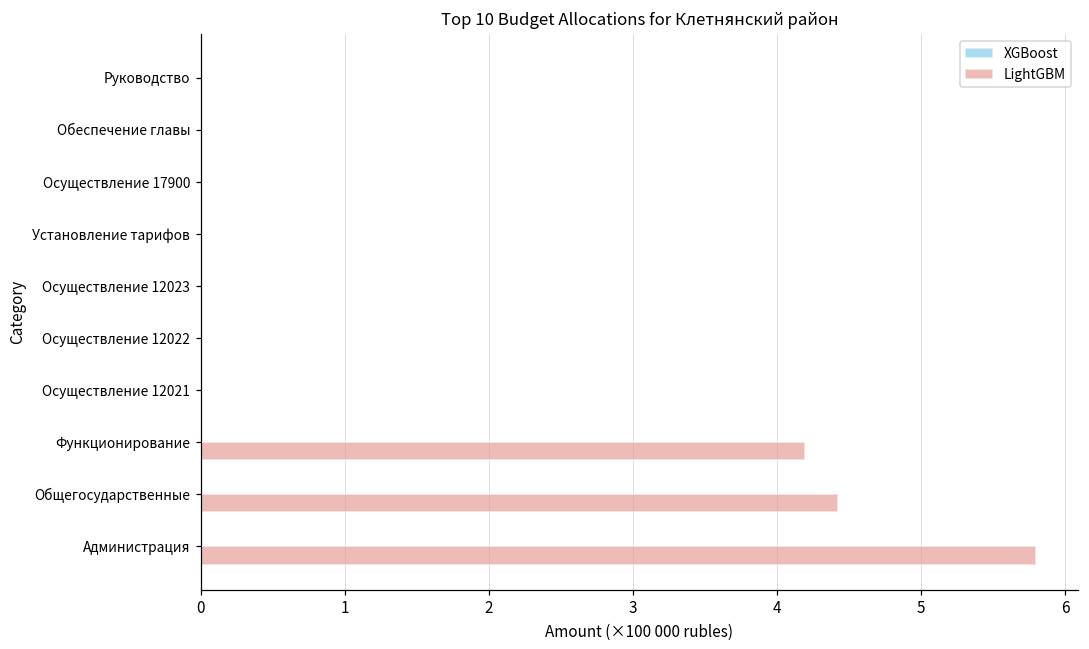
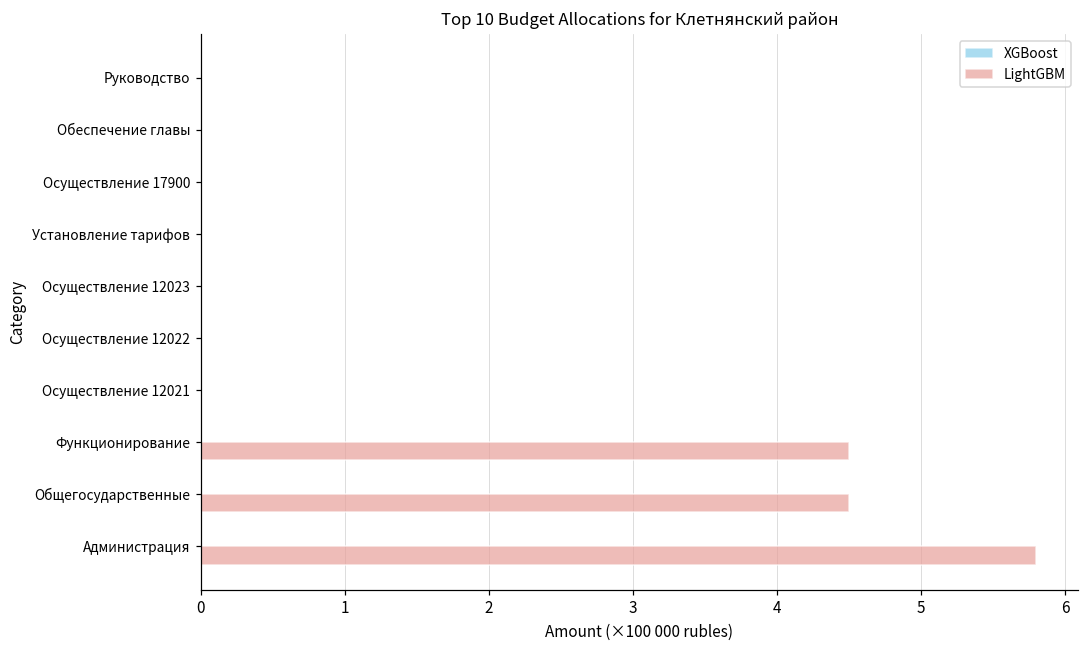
  {
    "XGBoost": {
      "Руководство": 0.00,
      "Обеспечение главы": 0.00,
      "Осуществление 17900": 0.00,
      "Установление тарифов": 0.00,
      "Осуществление 12023": 0.00,
      "Осуществление 12022": 0.00,
      "Осуществление 12021": 0.00,
      "Функционирование": 0.00,
      "Общегосударственные": 0.00,
      "Администрация": 0.00
    },
    "LightGBM": {
      "Руководство": 0.00,
      "Обеспечение главы": 0.00,
      "Осуществление 17900": 0.00,
      "Установление тарифов": 0.00,
      "Осуществление 12023": 0.00,
      "Осуществление 12022": 0.00,
      "Осуществление 12021": 0.00,
-     "Функционирование": 4.20,
-     "Общегосударственные": 4.42,
+     "Функционирование": 4.50,
+     "Общегосударственные": 4.50,
      "Администрация": 5.80
    }
  }
